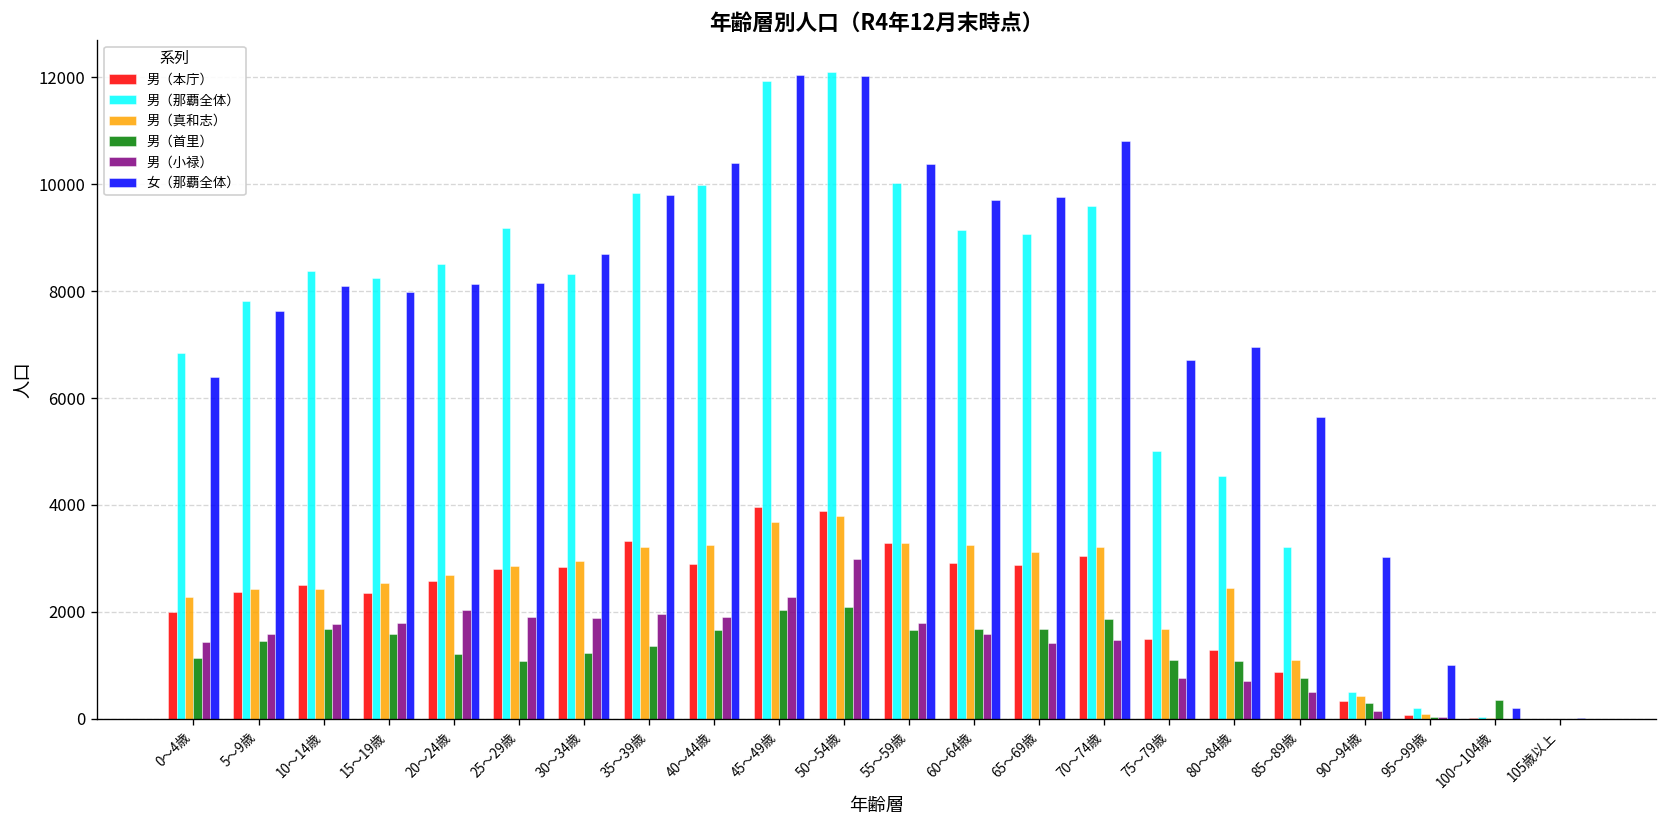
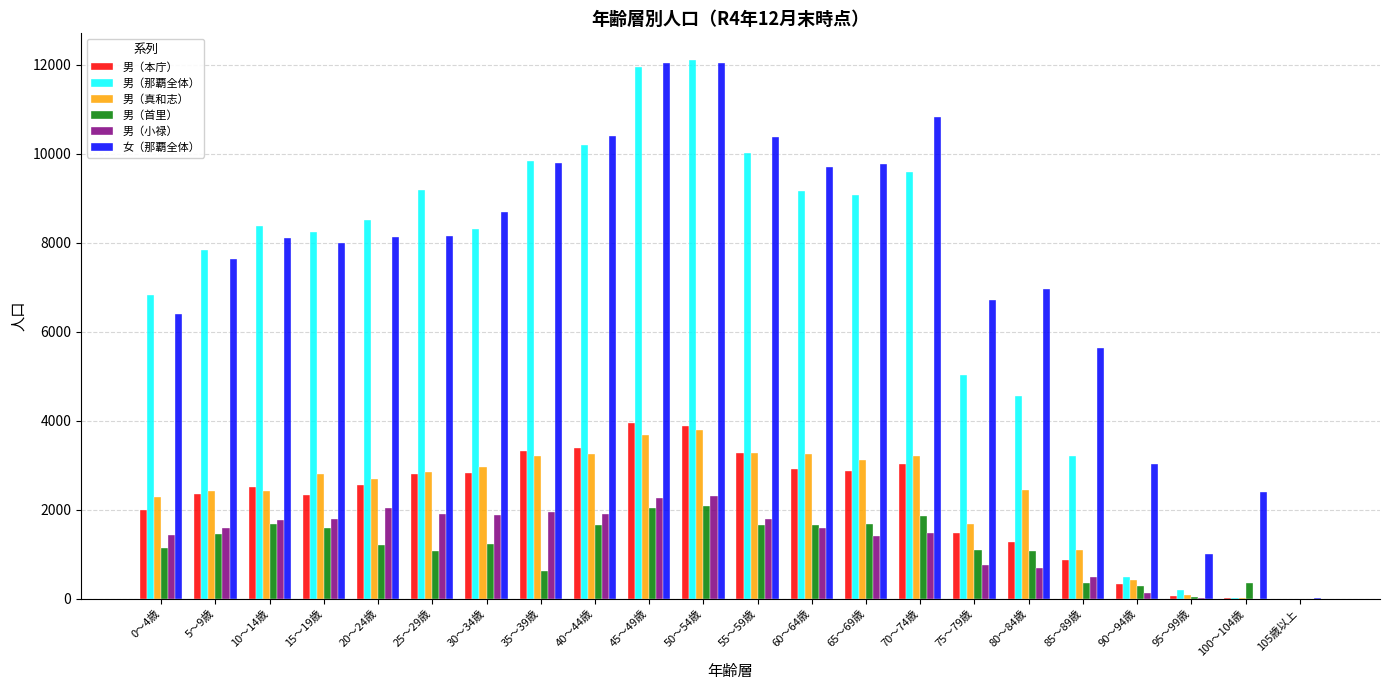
  {
    "男（本庁）": {
      "0～4歳": 2000,
      "5～9歳": 2400,
      "10～14歳": 2500,
      "15～19歳": 2300,
      "20～24歳": 2600,
      "25～29歳": 2800,
      "30～34歳": 2800,
      "35～39歳": 3300,
-     "40～44歳": 2900,
+     "40～44歳": 3400,
      "45～49歳": 4000,
      "50～54歳": 3900,
      "55～59歳": 3300,
      "60～64歳": 2900,
      "65～69歳": 2900,
      "70～74歳": 3000,
      "75～79歳": 1500,
      "80～84歳": 1300,
      "85～89歳": 900,
      "90～94歳": 300,
      "95～99歳": 100,
      "105歳以上": 0
    },
    "男（那覇全体）": {
      "0～4歳": 6800,
      "5～9歳": 7800,
      "10～14歳": 8400,
      "15～19歳": 8200,
      "20～24歳": 8500,
      "25～29歳": 9200,
      "30～34歳": 8300,
      "35～39歳": 9800,
-     "40～44歳": 10000,
+     "40～44歳": 10200,
      "45～49歳": 11900,
      "50～54歳": 12100,
      "55～59歳": 10000,
      "60～64歳": 9200,
      "65～69歳": 9100,
      "70～74歳": 9600,
      "75～79歳": 5000,
      "80～84歳": 4600,
      "85～89歳": 3200,
      "90～94歳": 500,
      "95～99歳": 200
    },
    "男（真和志）": {
      "0～4歳": 2300,
      "5～9歳": 2400,
      "10～14歳": 2400,
-     "15～19歳": 2500,
+     "15～19歳": 2800,
      "20～24歳": 2700,
      "25～29歳": 2900,
      "30～34歳": 3000,
      "35～39歳": 3200,
      "40～44歳": 3200,
      "45～49歳": 3700,
      "50～54歳": 3800,
      "55～59歳": 3300,
      "60～64歳": 3300,
      "65～69歳": 3100,
      "70～74歳": 3200,
      "75～79歳": 1700,
      "80～84歳": 2400,
      "85～89歳": 1100,
      "90～94歳": 400,
      "95～99歳": 100,
      "105歳以上": 0
    },
    "男（首里）": {
      "0～4歳": 1100,
      "5～9歳": 1400,
      "10～14歳": 1700,
      "15～19歳": 1600,
      "20～24歳": 1200,
      "25～29歳": 1100,
      "30～34歳": 1200,
-     "35～39歳": 1400,
+     "35～39歳": 600,
      "40～44歳": 1700,
      "45～49歳": 2000,
      "50～54歳": 2100,
      "55～59歳": 1700,
      "60～64歳": 1700,
      "65～69歳": 1700,
      "70～74歳": 1900,
      "75～79歳": 1100,
      "80～84歳": 1100,
-     "85～89歳": 800,
+     "85～89歳": 400,
      "90～94歳": 300,
      "100～104歳": 400,
      "105歳以上": 0
    },
    "男（小禄）": {
      "0～4歳": 1400,
      "5～9歳": 1600,
      "10～14歳": 1800,
      "15～19歳": 1800,
      "20～24歳": 2000,
      "25～29歳": 1900,
      "30～34歳": 1900,
      "35～39歳": 2000,
      "40～44歳": 1900,
      "45～49歳": 2300,
-     "50～54歳": 3000,
+     "50～54歳": 2300,
      "55～59歳": 1800,
      "60～64歳": 1600,
      "65～69歳": 1400,
      "70～74歳": 1500,
      "75～79歳": 800,
      "80～84歳": 700,
      "85～89歳": 500,
      "90～94歳": 100
    },
    "女（那覇全体）": {
      "0～4歳": 6400,
      "5～9歳": 7600,
      "10～14歳": 8100,
      "15～19歳": 8000,
      "20～24歳": 8100,
      "25～29歳": 8200,
      "30～34歳": 8700,
      "35～39歳": 9800,
      "40～44歳": 10400,
      "45～49歳": 12000,
      "50～54歳": 12000,
      "55～59歳": 10400,
      "60～64歳": 9700,
      "65～69歳": 9800,
      "70～74歳": 10800,
      "75～79歳": 6700,
      "80～84歳": 7000,
      "85～89歳": 5600,
      "90～94歳": 3000,
      "95～99歳": 1000,
-     "100～104歳": 200
+     "100～104歳": 2400
    }
  }
